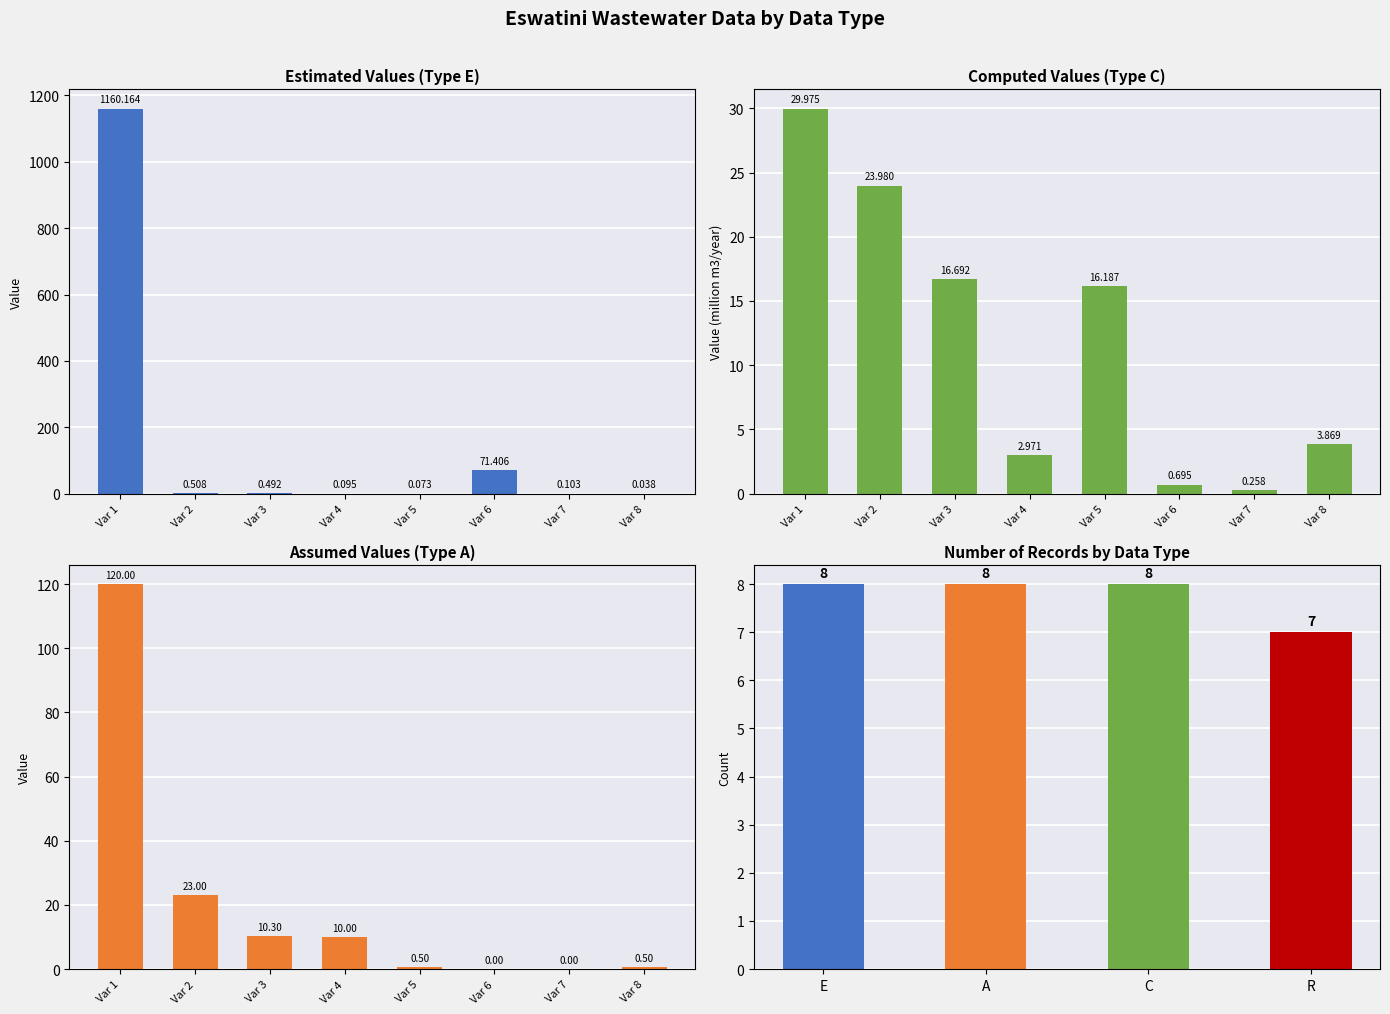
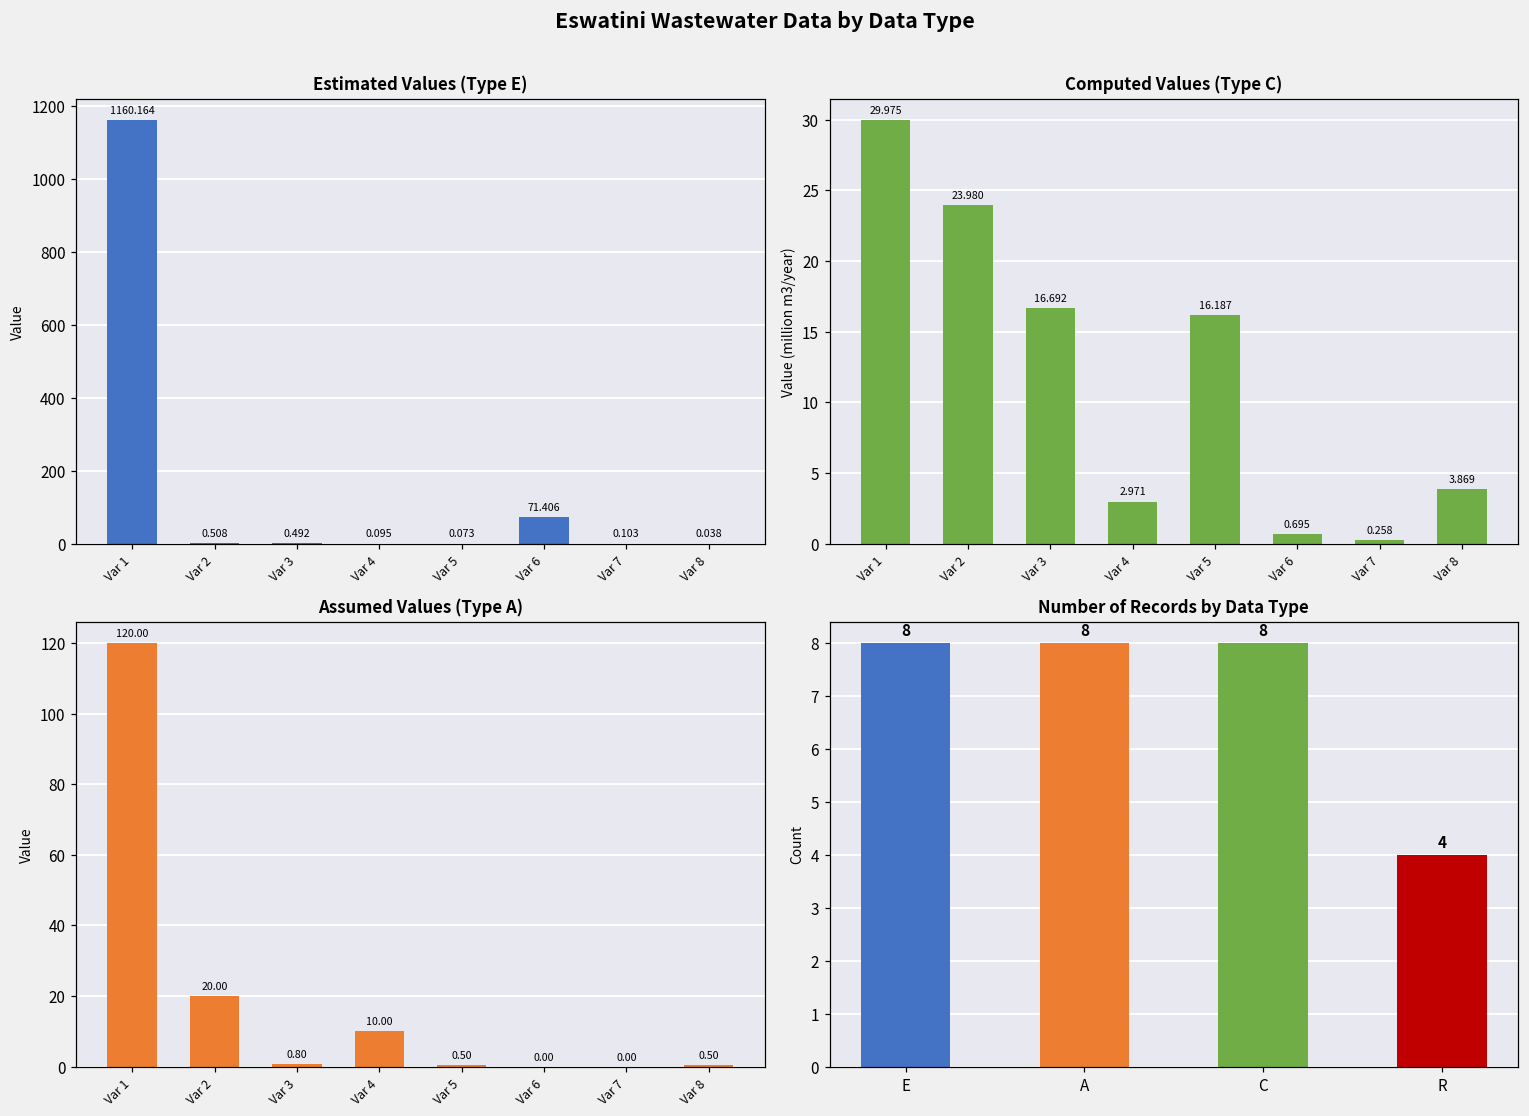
  {
    "Estimated Values (Type E)": {
      "Var 1": 1160.164,
      "Var 2": 0.508,
      "Var 3": 0.492,
      "Var 4": 0.095,
      "Var 5": 0.073,
      "Var 6": 71.406,
      "Var 7": 0.103,
      "Var 8": 0.038
    },
    "Computed Values (Type C)": {
      "Var 1": 29.975,
      "Var 2": 23.980,
      "Var 3": 16.692,
      "Var 4": 2.971,
      "Var 5": 16.187,
      "Var 6": 0.695,
      "Var 7": 0.258,
      "Var 8": 3.869
    },
    "Assumed Values (Type A)": {
      "Var 1": 120.00,
-     "Var 2": 23.00,
-     "Var 3": 10.30,
+     "Var 2": 20.00,
+     "Var 3": 0.80,
      "Var 4": 10.00,
      "Var 5": 0.50,
      "Var 6": 0.00,
      "Var 7": 0.00,
      "Var 8": 0.50
    },
    "Number of Records by Data Type": {
      "E": 8,
      "A": 8,
      "C": 8,
-     "R": 7
+     "R": 4
    }
  }
